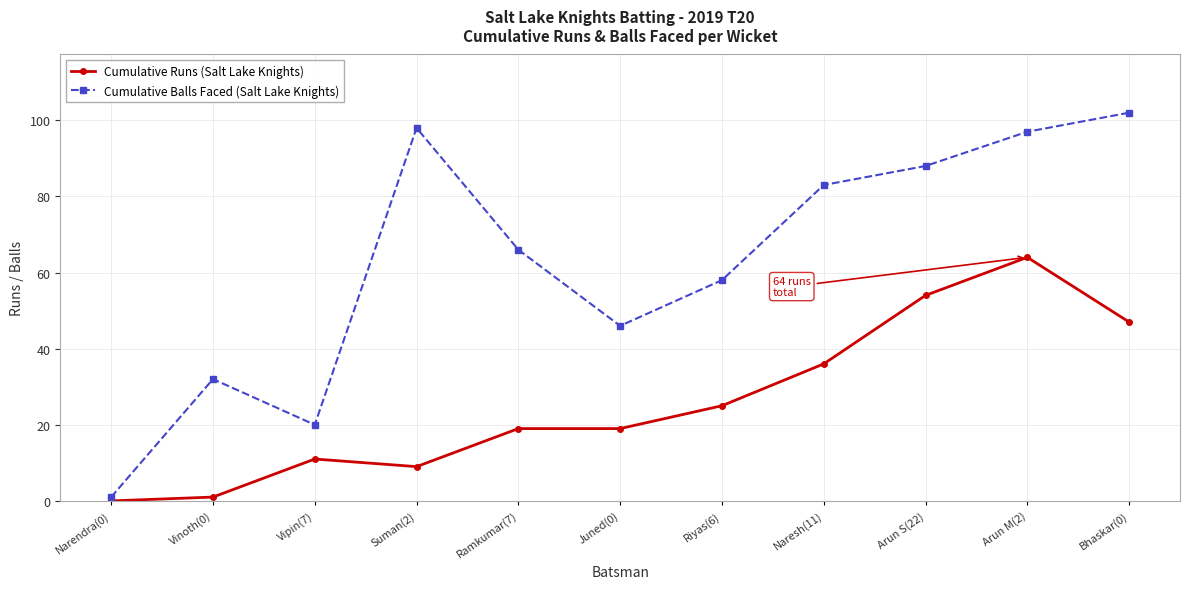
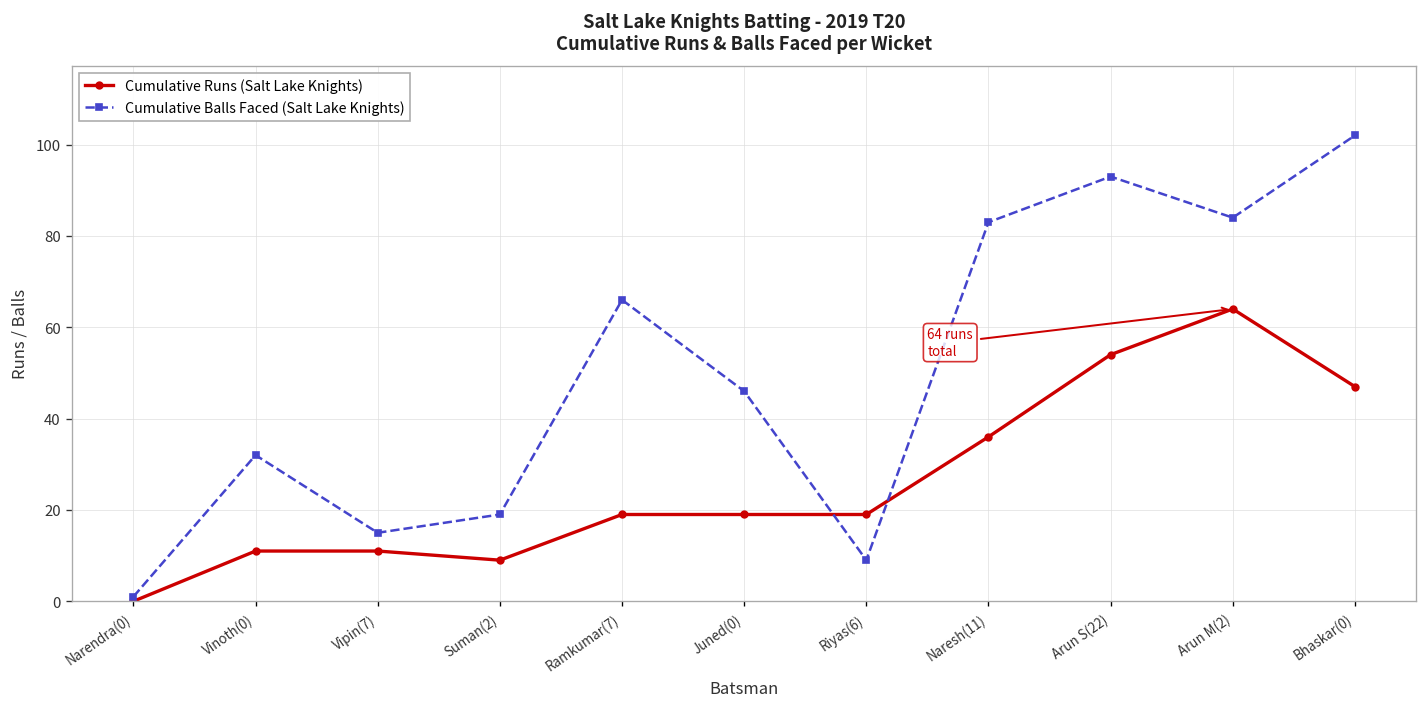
  {
    "Cumulative Runs (Salt Lake Knights)": {
      "Narendra(0)": 0,
-     "Vinoth(0)": 1,
+     "Vinoth(0)": 11,
      "Vipin(7)": 11,
      "Suman(2)": 9,
      "Ramkumar(7)": 19,
      "Juned(0)": 19,
-     "Riyas(6)": 25,
+     "Riyas(6)": 19,
      "Naresh(11)": 36,
      "Arun M(2)": 64,
      "Bhaskar(0)": 47
    },
    "Cumulative Balls Faced (Salt Lake Knights)": {
      "Narendra(0)": 1,
      "Vinoth(0)": 32,
-     "Vipin(7)": 20,
-     "Suman(2)": 98,
+     "Vipin(7)": 15,
+     "Suman(2)": 19,
      "Ramkumar(7)": 66,
      "Juned(0)": 46,
-     "Riyas(6)": 58,
+     "Riyas(6)": 9,
      "Naresh(11)": 83,
-     "Arun S(22)": 88,
-     "Arun M(2)": 97,
+     "Arun S(22)": 93,
+     "Arun M(2)": 84,
      "Bhaskar(0)": 102
    }
  }
